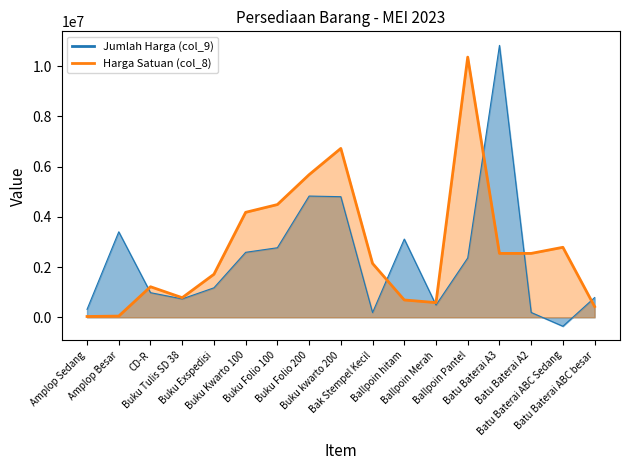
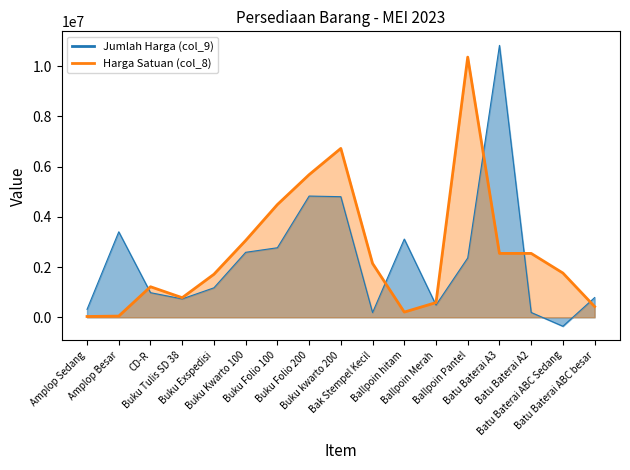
  {
    "Harga Satuan (col_8)": {
      "Amplop Sedang": 0,
      "Amplop Besar": 0,
      "CD-R": 1200000,
      "Buku Exspedisi": 1700000,
-     "Buku Kwarto 100": 4200000,
+     "Buku Kwarto 100": 3100000,
      "Buku Folio 100": 4500000,
      "Buku Folio 200": 5700000,
      "Buku kwarto 200": 6700000,
      "Bak Stempel Kecil": 2100000,
-     "Ballpoin hitam": 700000,
+     "Ballpoin hitam": 200000,
      "Ballpoin Pantel": 10400000,
      "Batu Baterai A3": 2500000,
      "Batu Baterai A2": 2500000,
-     "Batu Baterai ABC Sedang": 2800000,
+     "Batu Baterai ABC Sedang": 1800000,
      "Batu Baterai ABC besar": 400000
    }
  }
